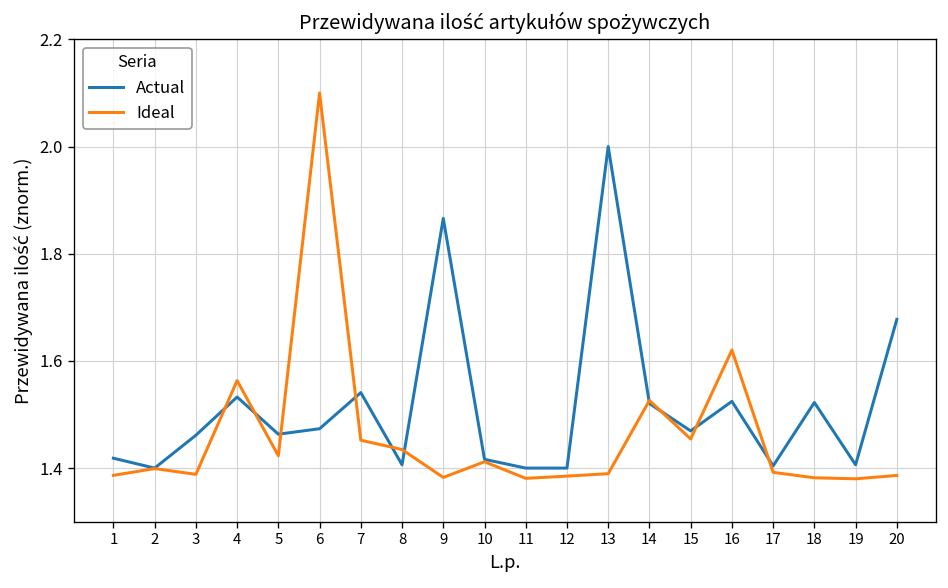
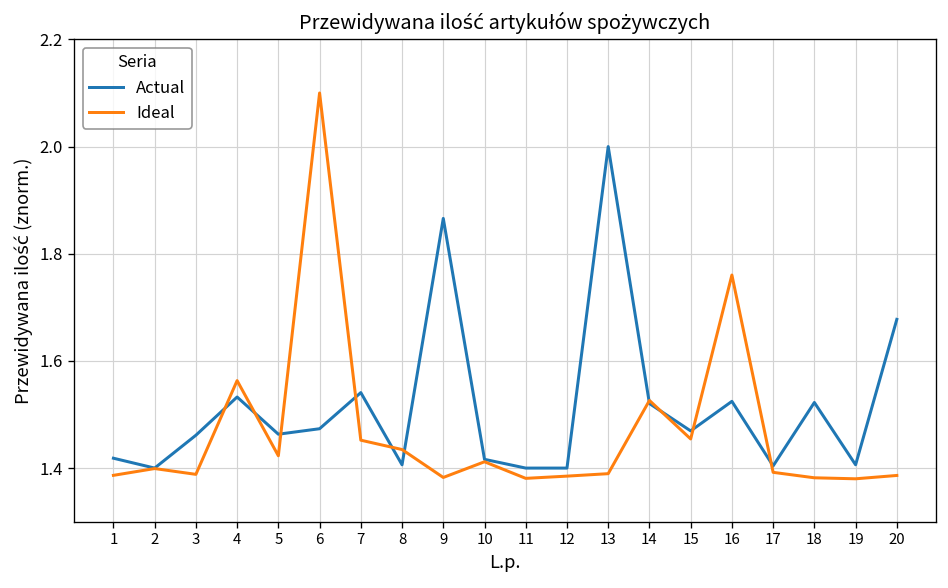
  {
    "Actual": {
      "1": 1.42,
      "3": 1.46,
      "4": 1.53,
      "5": 1.46,
      "6": 1.47,
      "7": 1.54,
      "8": 1.41,
      "9": 1.87,
      "11": 1.40,
      "12": 1.40,
      "13": 2.00,
      "14": 1.52,
      "15": 1.47,
      "16": 1.52,
      "17": 1.40,
      "18": 1.52,
      "19": 1.41,
      "20": 1.68
    },
    "Ideal": {
      "1": 1.39,
      "3": 1.39,
      "4": 1.56,
      "5": 1.42,
      "6": 2.10,
      "7": 1.45,
      "8": 1.43,
      "9": 1.38,
      "11": 1.38,
      "12": 1.38,
      "13": 1.39,
      "14": 1.53,
      "15": 1.45,
-     "16": 1.62,
+     "16": 1.76,
      "17": 1.39,
      "18": 1.38,
      "19": 1.38,
      "20": 1.39
    }
  }
